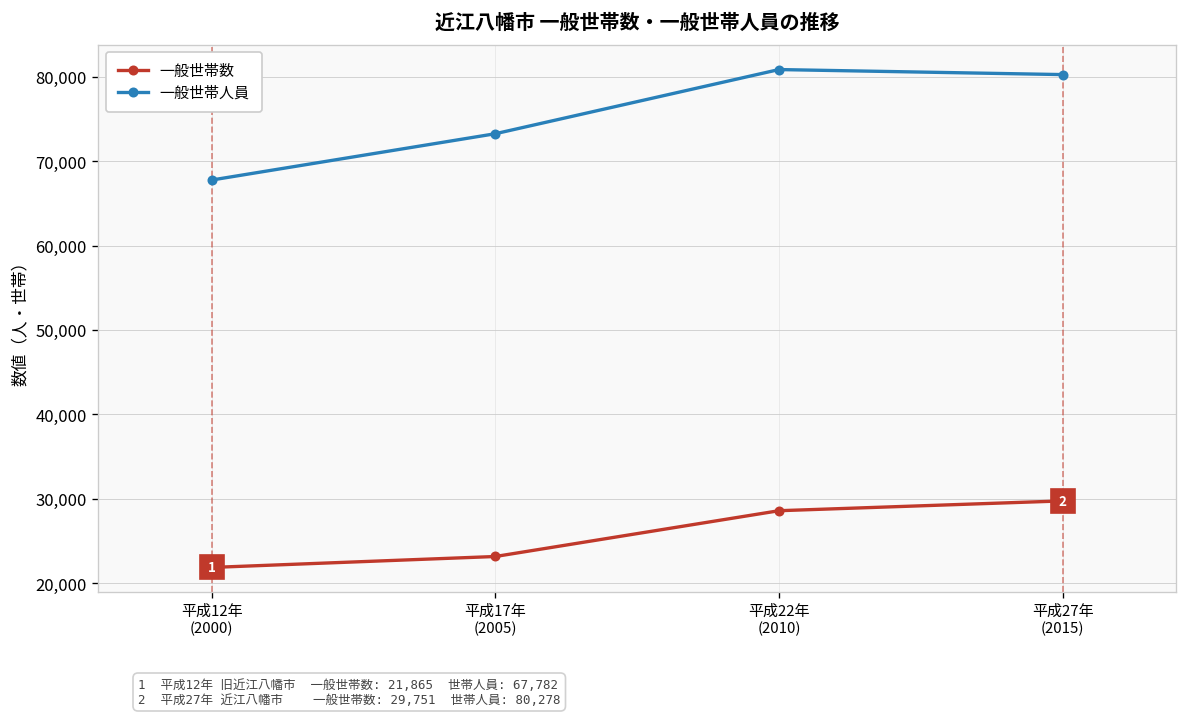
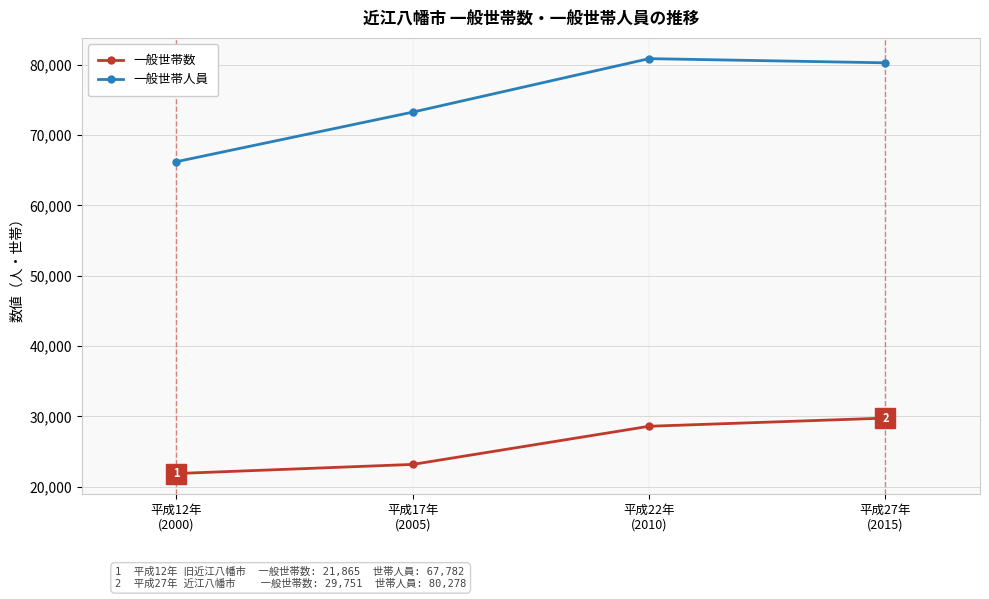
  {
    "一般世帯人員": {
-     "平成12年 (2000)": "68,000",
+     "平成12年 (2000)": "66,000",
      "平成17年 (2005)": "73,000",
      "平成22年 (2010)": "81,000",
      "平成27年 (2015)": "80,000"
    }
  }
